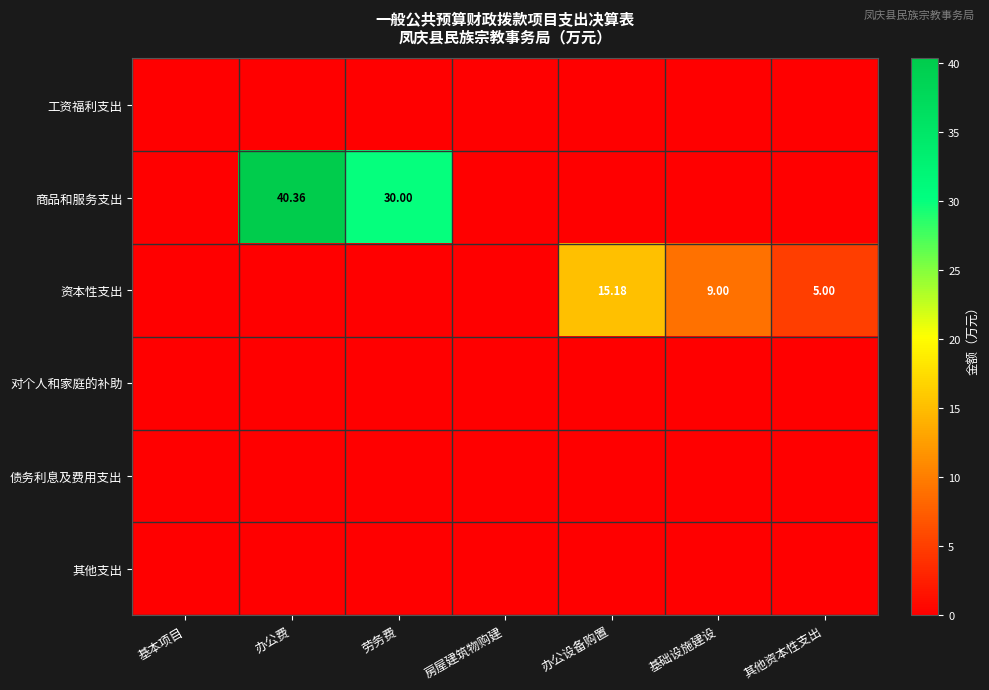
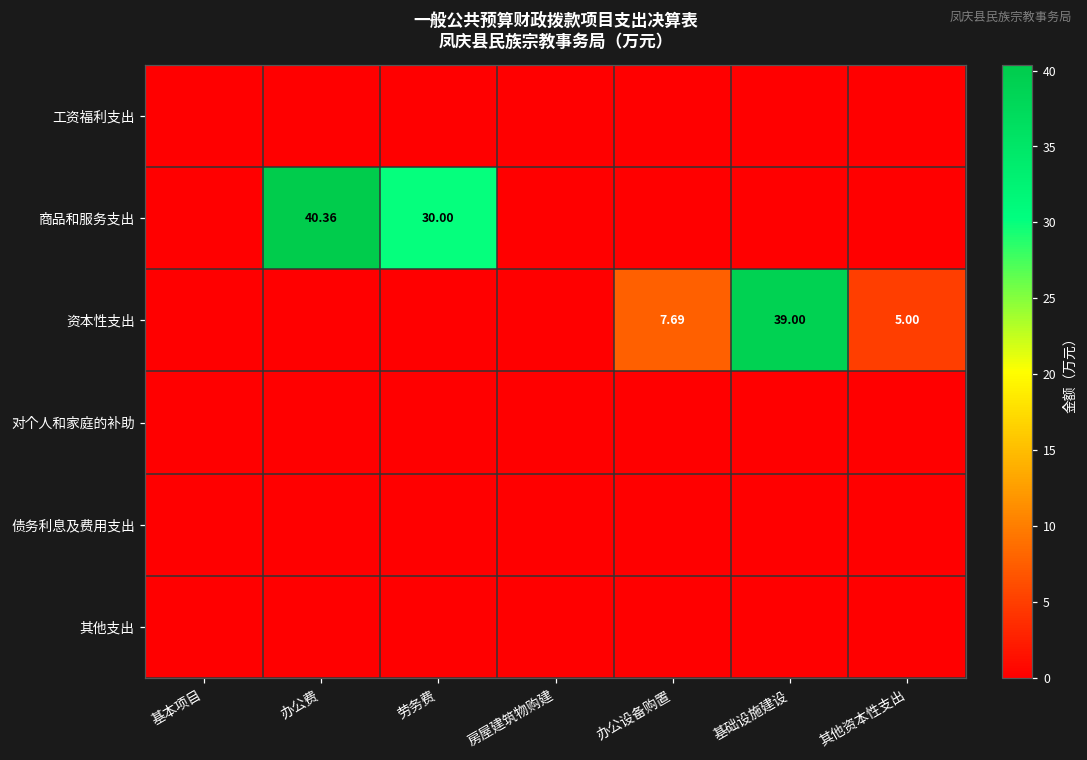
  {
    "商品和服务支出": {
      "办公费": 40.36,
      "劳务费": 30.00
    },
    "资本性支出": {
-     "办公设备购置": 15.18,
-     "基础设施建设": 9.00,
+     "办公设备购置": 7.69,
+     "基础设施建设": 39.00,
      "其他资本性支出": 5.00
    }
  }
